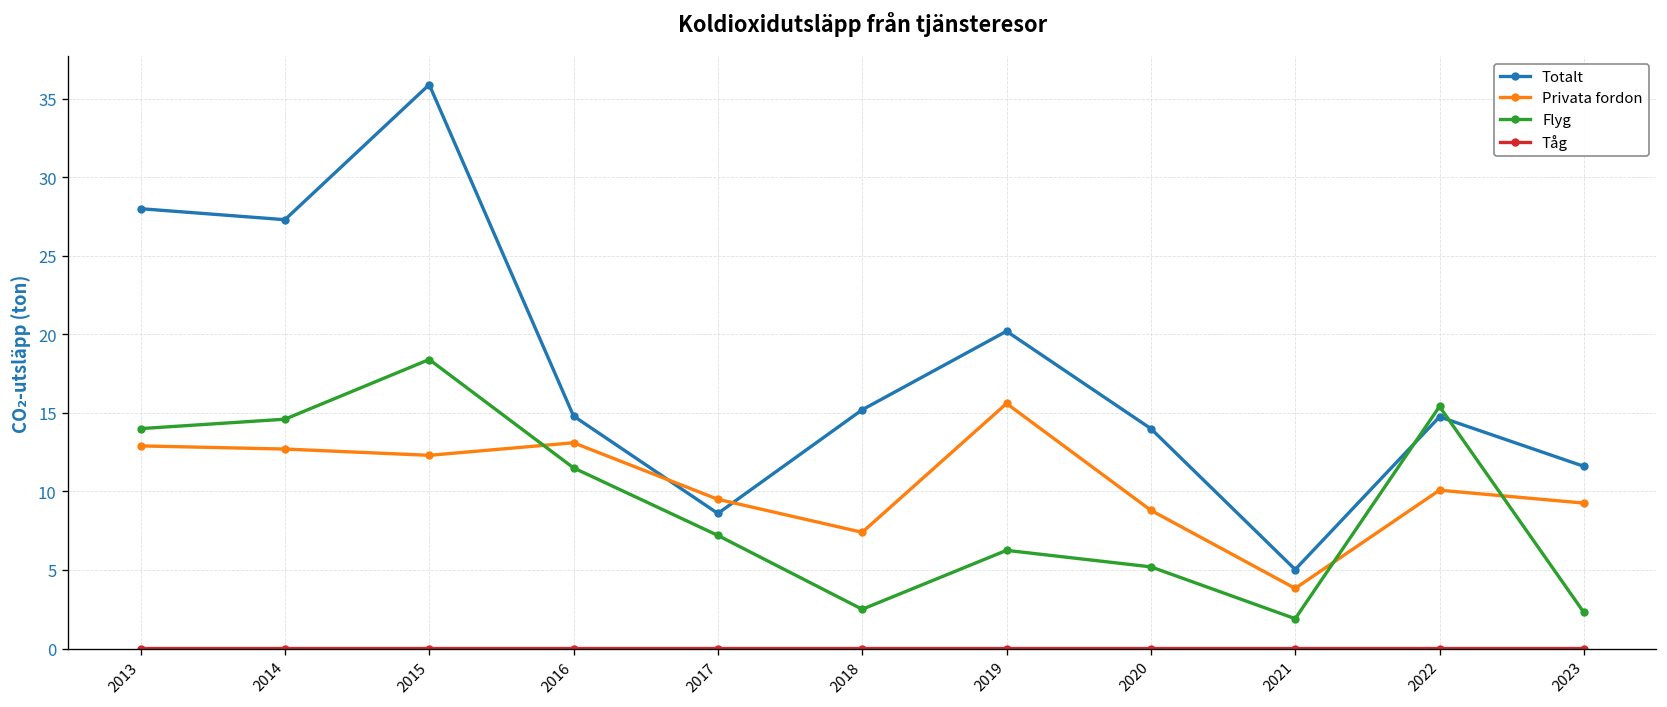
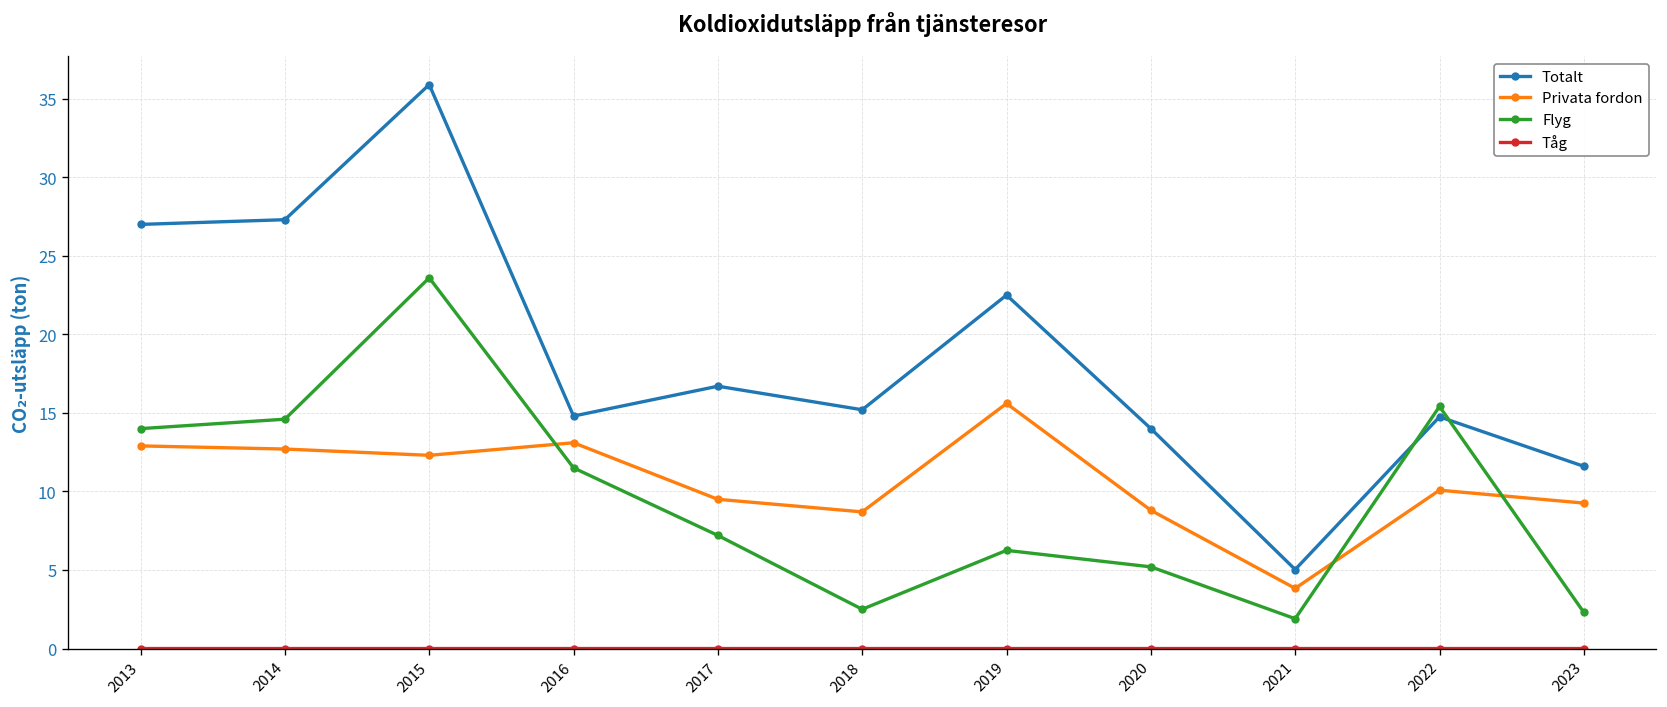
  {
    "Totalt": {
-     "2013": 28,
+     "2013": 27,
      "2014": 27.3,
      "2015": 35.9,
      "2016": 14.8,
-     "2017": 8.6,
+     "2017": 16.7,
      "2018": 15.2,
-     "2019": 20.2,
+     "2019": 22.5,
      "2020": 14.0,
      "2021": 5.0,
      "2022": 14.8,
      "2023": 11.6
    },
    "Privata fordon": {
      "2013": 12.9,
      "2014": 12.7,
      "2015": 12.3,
      "2016": 13.1,
      "2017": 9.5,
-     "2018": 7.4,
+     "2018": 8.7,
      "2019": 15.6,
      "2020": 8.8,
      "2021": 3.8,
      "2022": 10.1,
      "2023": 9.3
    },
    "Flyg": {
      "2013": 14.0,
      "2014": 14.6,
-     "2015": 18.4,
+     "2015": 23.6,
      "2016": 11.5,
      "2017": 7.2,
      "2018": 2.5,
      "2019": 6.3,
      "2020": 5.2,
      "2021": 1.9,
      "2022": 15.4,
      "2023": 2.3
    },
    "Tåg": {
      "2013": 0.0,
      "2014": 0.0,
      "2015": 0.0,
      "2016": 0.0,
      "2017": 0.0,
      "2018": 0.0,
      "2019": 0.0,
      "2020": 0.0,
      "2021": 0.0,
      "2022": 0.0,
      "2023": 0.0
    }
  }
